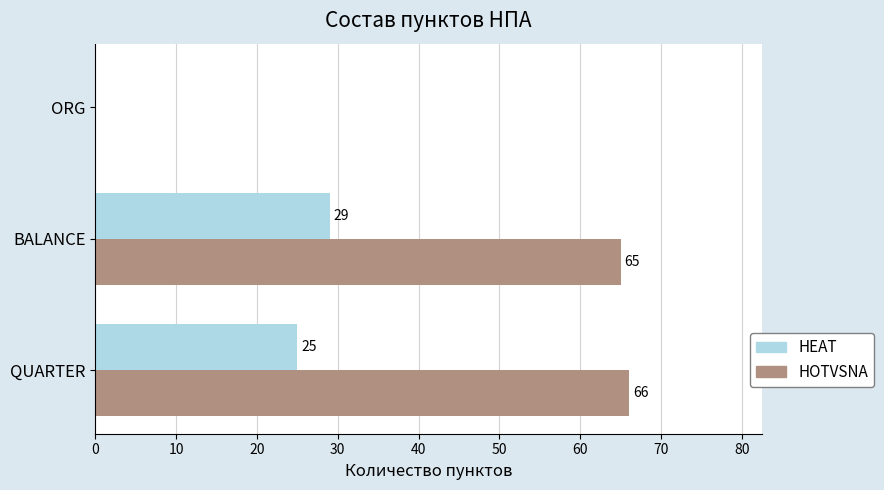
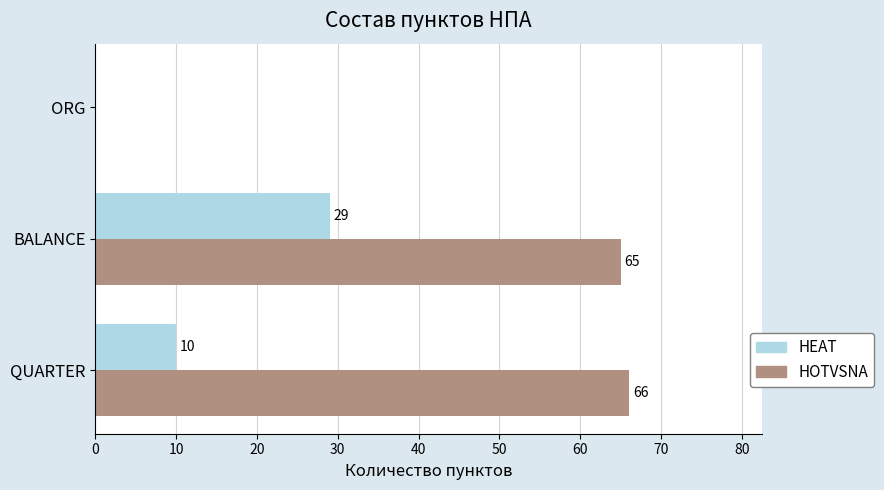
  {
    "HEAT": {
      "BALANCE": 29,
-     "QUARTER": 25
+     "QUARTER": 10
    },
    "HOTVSNA": {
      "BALANCE": 65,
      "QUARTER": 66
    }
  }
